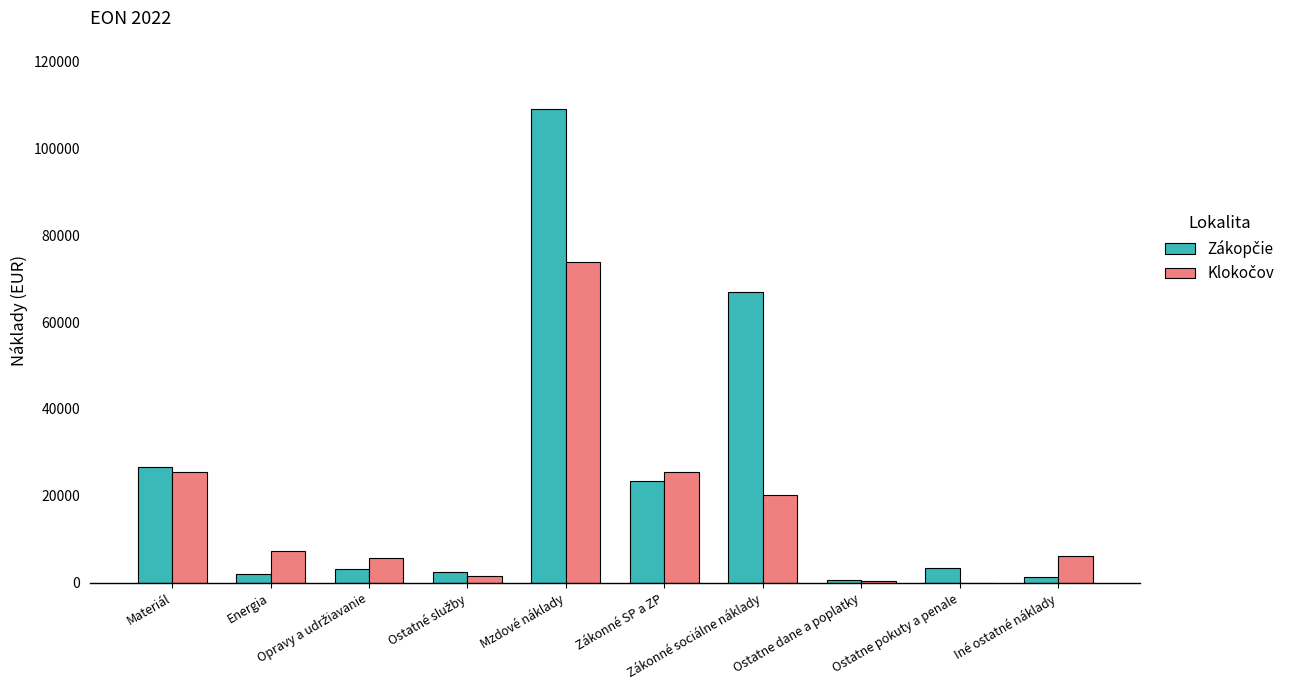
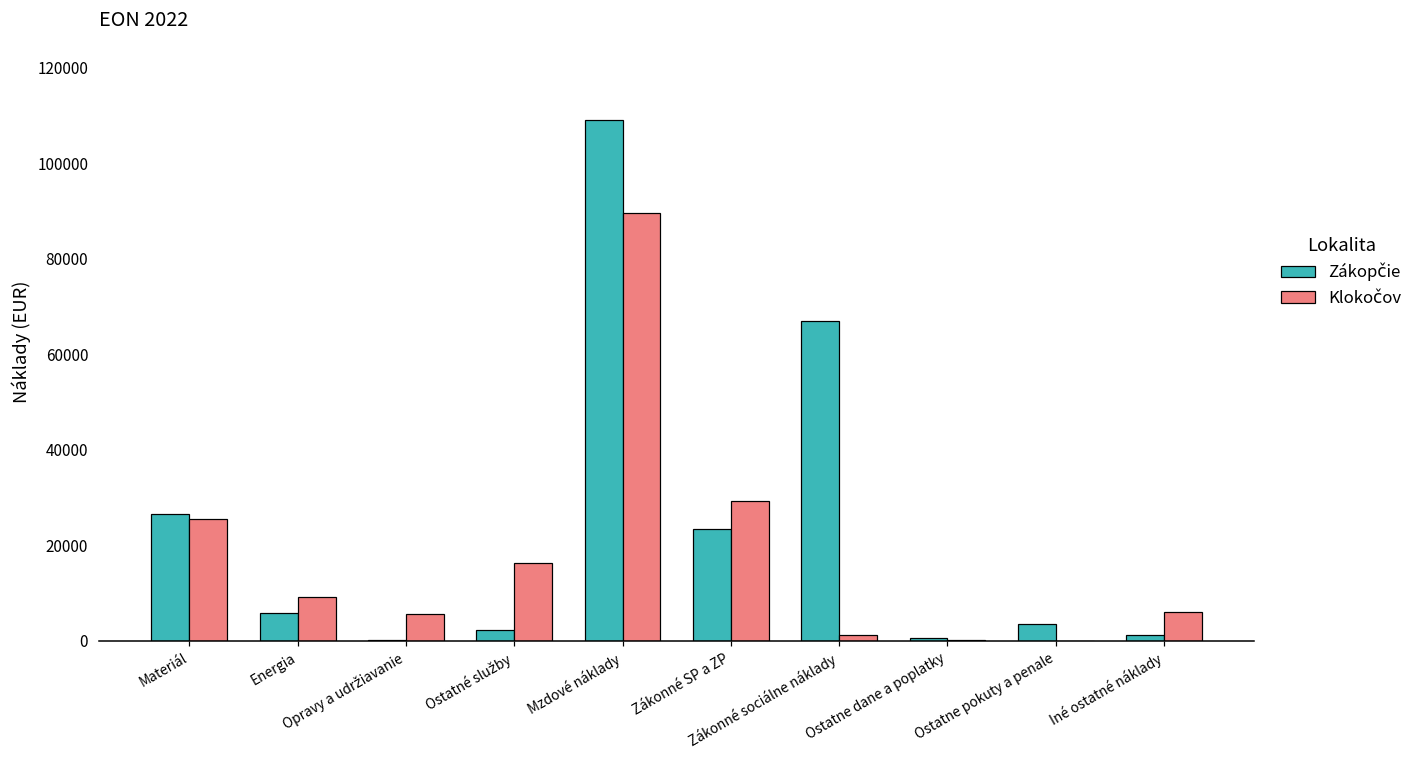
  {
    "Zákopčie": {
      "Materiál": 27000,
-     "Energia": 2000,
-     "Opravy a udržiavanie": 3000,
+     "Energia": 6000,
+     "Opravy a udržiavanie": 0,
      "Ostatné služby": 2000,
      "Mzdové náklady": 109000,
      "Zákonné SP a ZP": 23000,
      "Zákonné sociálne náklady": 67000,
      "Ostatne dane a poplatky": 1000,
      "Ostatne pokuty a penale": 3000,
      "Iné ostatné náklady": 1000
    },
    "Klokočov": {
      "Materiál": 26000,
-     "Energia": 7000,
+     "Energia": 9000,
      "Opravy a udržiavanie": 6000,
-     "Ostatné služby": 2000,
-     "Mzdové náklady": 74000,
-     "Zákonné SP a ZP": 26000,
-     "Zákonné sociálne náklady": 20000,
+     "Ostatné služby": 16000,
+     "Mzdové náklady": 90000,
+     "Zákonné SP a ZP": 29000,
+     "Zákonné sociálne náklady": 1000,
      "Iné ostatné náklady": 6000
    }
  }
